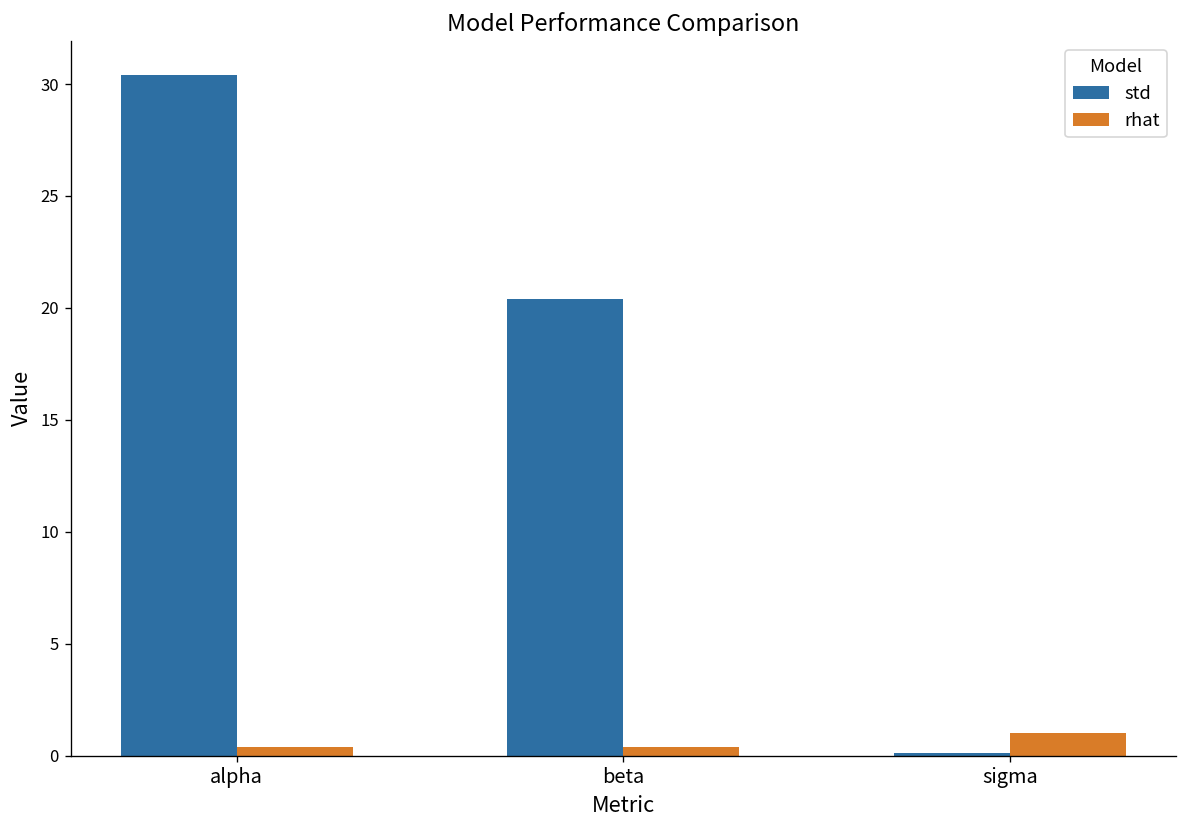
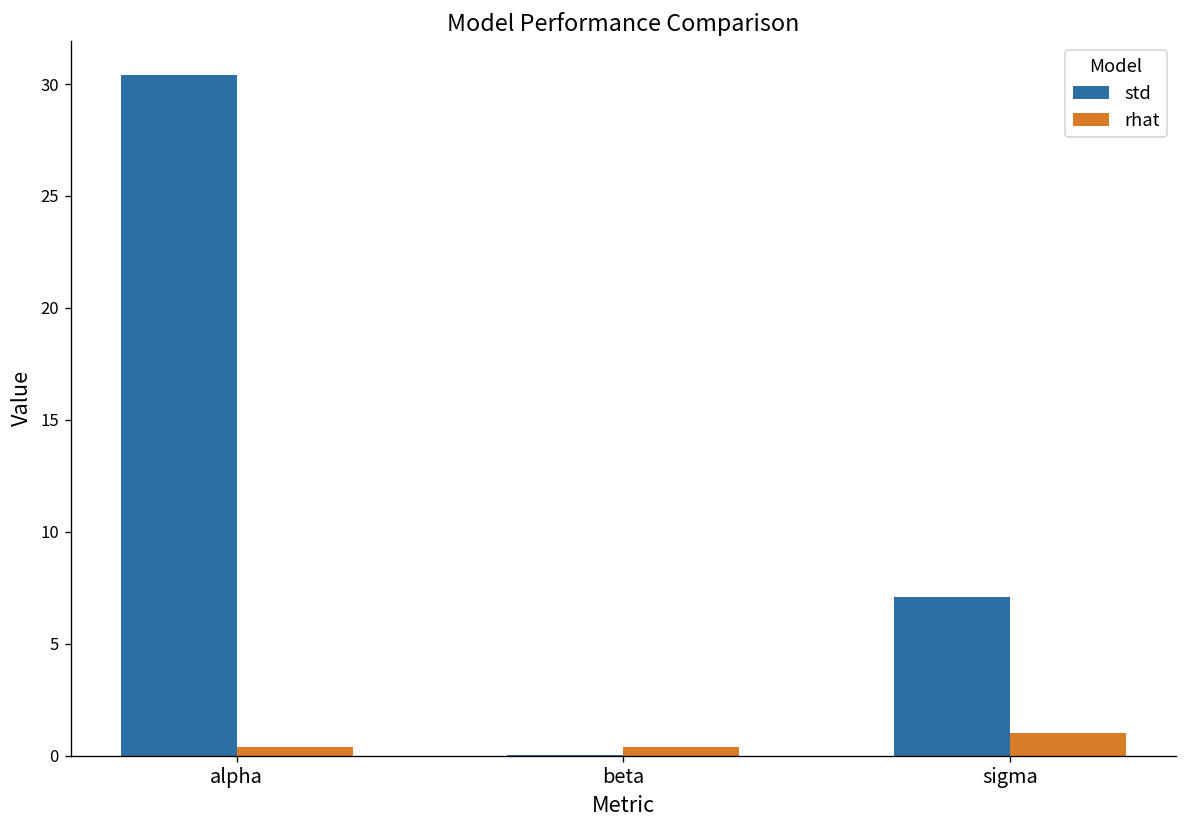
  {
    "std": {
      "alpha": 30.4,
-     "beta": 20.4,
-     "sigma": 0.1
+     "beta": 0.0,
+     "sigma": 7.1
    },
    "rhat": {
      "alpha": 0.4,
      "beta": 0.4,
      "sigma": 1.0
    }
  }
